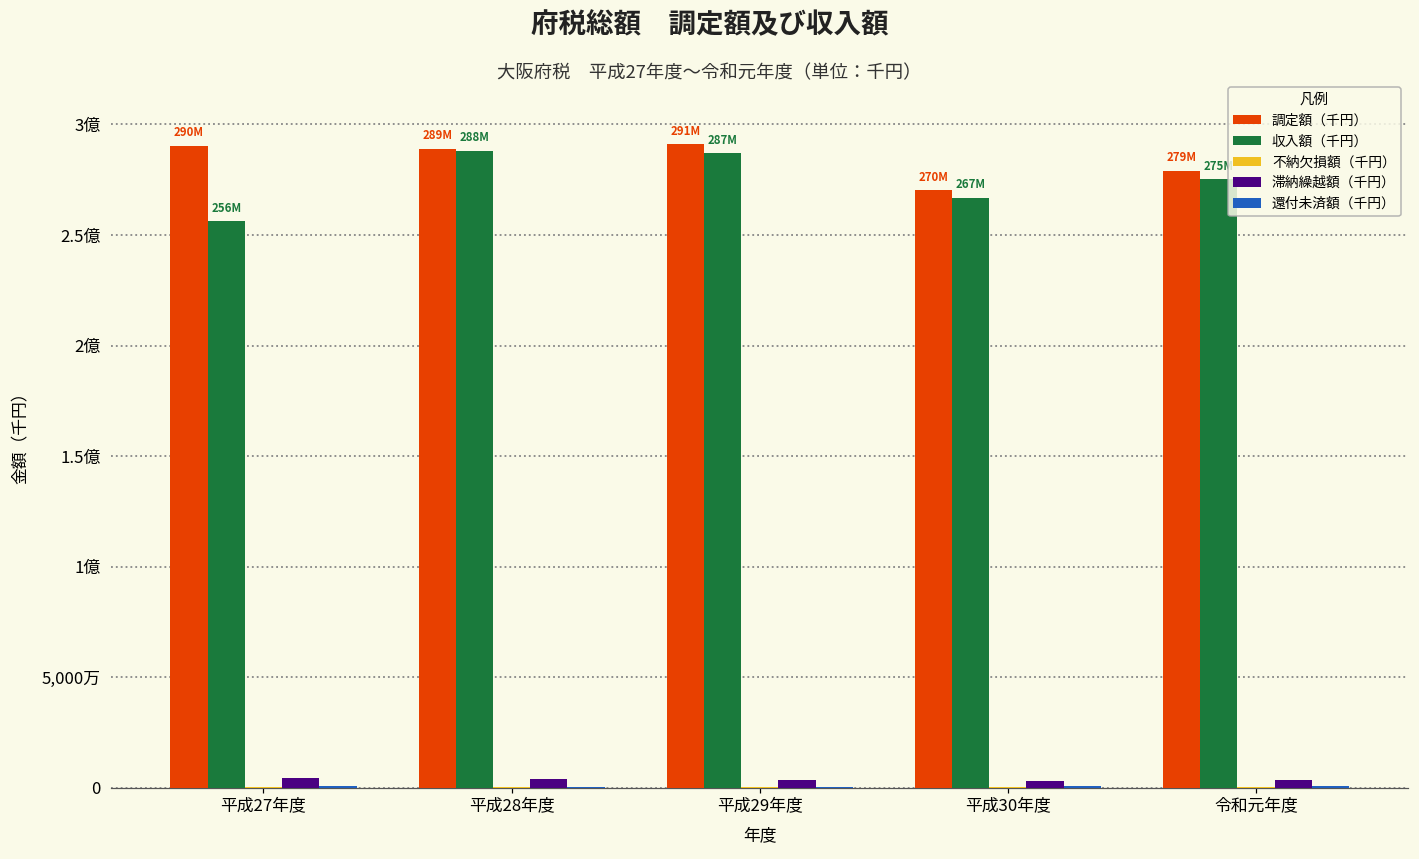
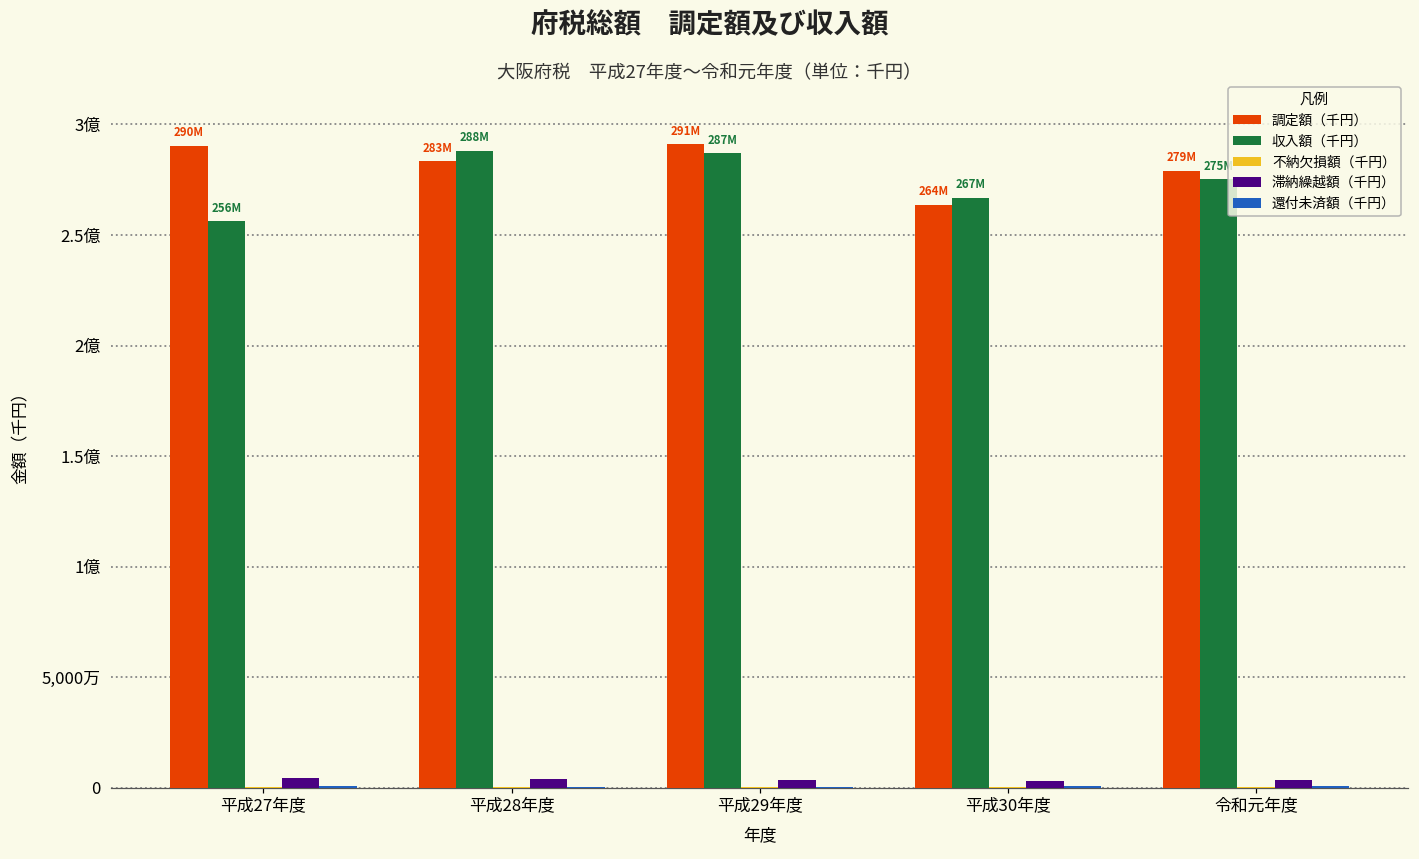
  {
    "調定額（千円）": {
      "平成27年度": "290M",
-     "平成28年度": "289M",
+     "平成28年度": "283M",
      "平成29年度": "291M",
-     "平成30年度": "270M",
+     "平成30年度": "264M",
      "令和元年度": "279M"
    },
    "収入額（千円）": {
      "平成27年度": "256M",
      "平成28年度": "288M",
      "平成29年度": "287M",
      "平成30年度": "267M"
    }
  }
